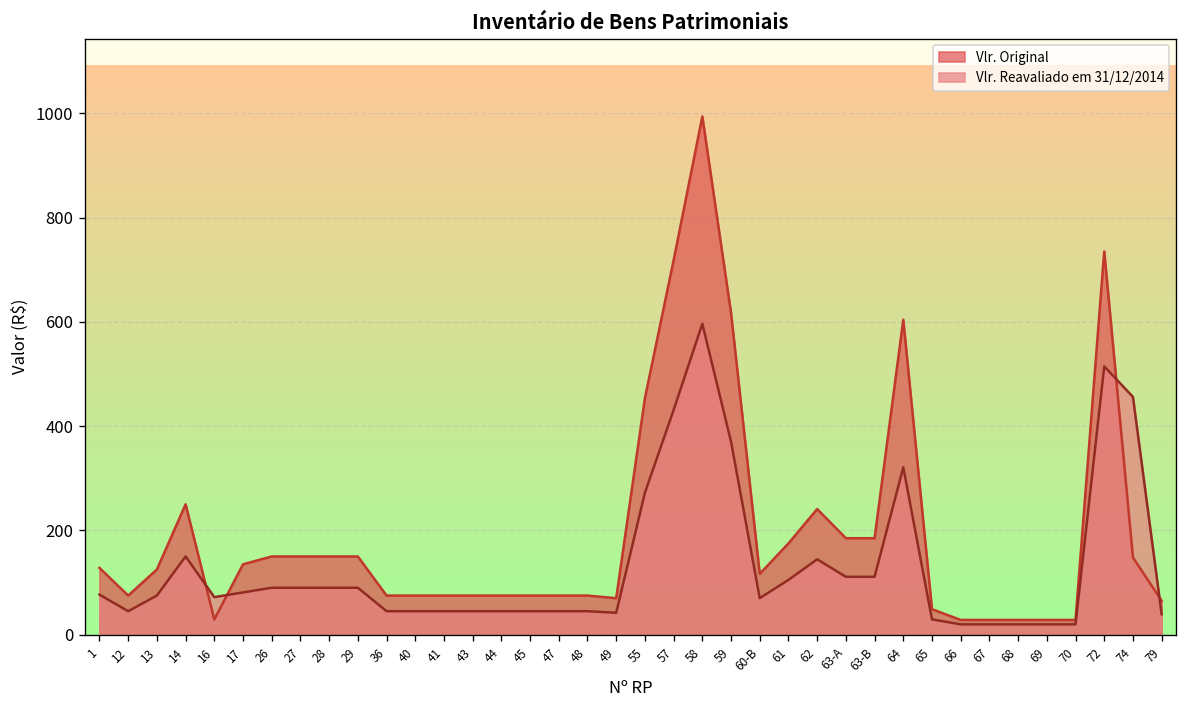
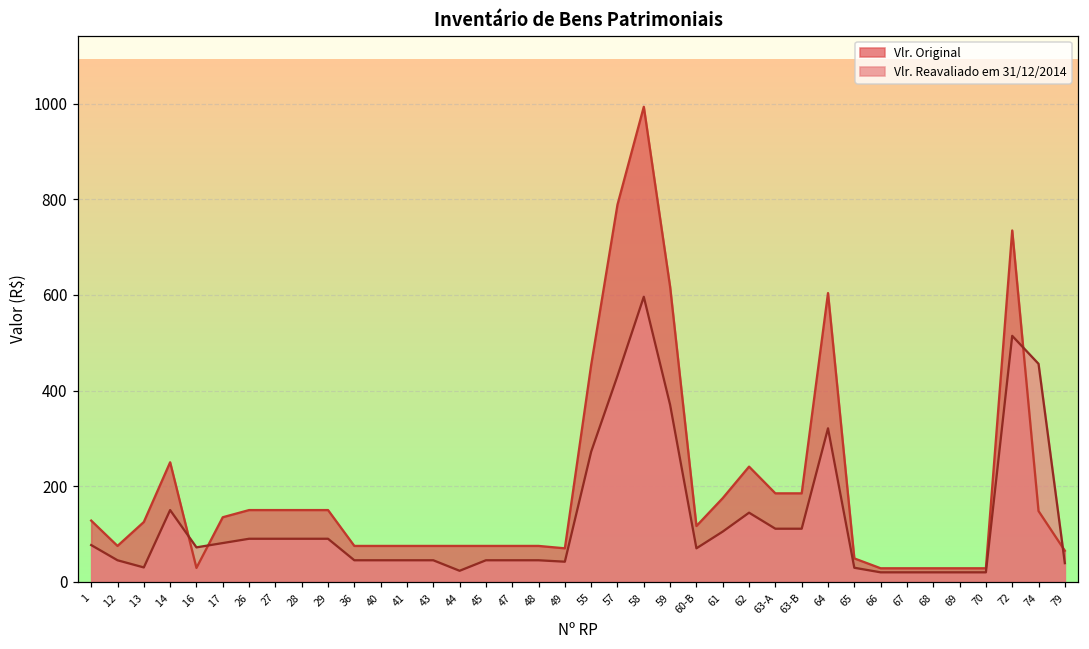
  {
    "Vlr. Original": {
      "1": 130,
      "12": 80,
      "13": 130,
      "14": 250,
      "16": 30,
      "17": 140,
      "26": 150,
      "27": 150,
      "28": 150,
      "29": 150,
      "36": 80,
      "40": 80,
      "41": 80,
      "43": 80,
      "44": 80,
      "45": 80,
      "47": 80,
      "48": 80,
      "49": 70,
      "55": 450,
-     "57": 720,
+     "57": 790,
      "58": 990,
      "59": 620,
      "60-B": 120,
      "61": 180,
      "62": 240,
      "63-A": 190,
      "63-B": 190,
      "64": 600,
      "65": 50,
      "66": 30,
      "67": 30,
      "68": 30,
      "69": 30,
      "70": 30,
      "72": 740,
      "74": 150,
      "79": 70
    },
    "Vlr. Reavaliado em 31/12/2014": {
      "1": 80,
      "12": 50,
-     "13": 80,
+     "13": 30,
      "14": 150,
      "16": 70,
      "17": 80,
      "26": 90,
      "27": 90,
      "28": 90,
      "29": 90,
      "36": 50,
      "40": 50,
      "41": 50,
      "43": 50,
-     "44": 50,
+     "44": 20,
      "45": 50,
      "47": 50,
      "48": 50,
      "49": 40,
      "55": 270,
      "57": 430,
      "58": 600,
      "59": 370,
      "60-B": 70,
      "61": 110,
      "62": 140,
      "63-A": 110,
      "63-B": 110,
      "64": 320,
      "65": 30,
      "66": 20,
      "67": 20,
      "68": 20,
      "69": 20,
      "70": 20,
      "72": 510,
      "74": 460,
      "79": 40
    }
  }
